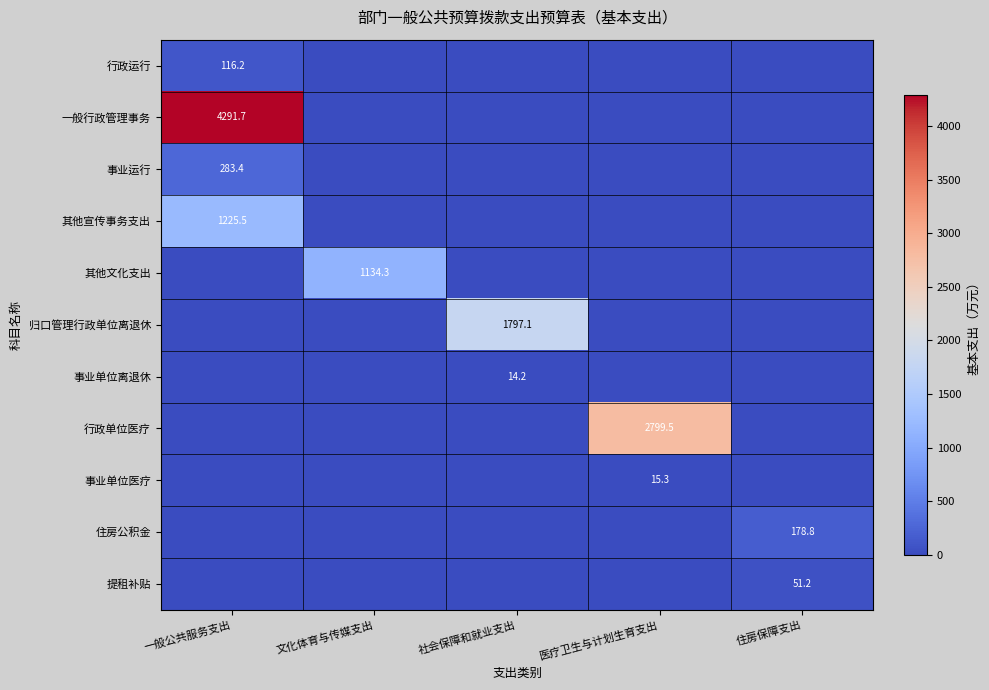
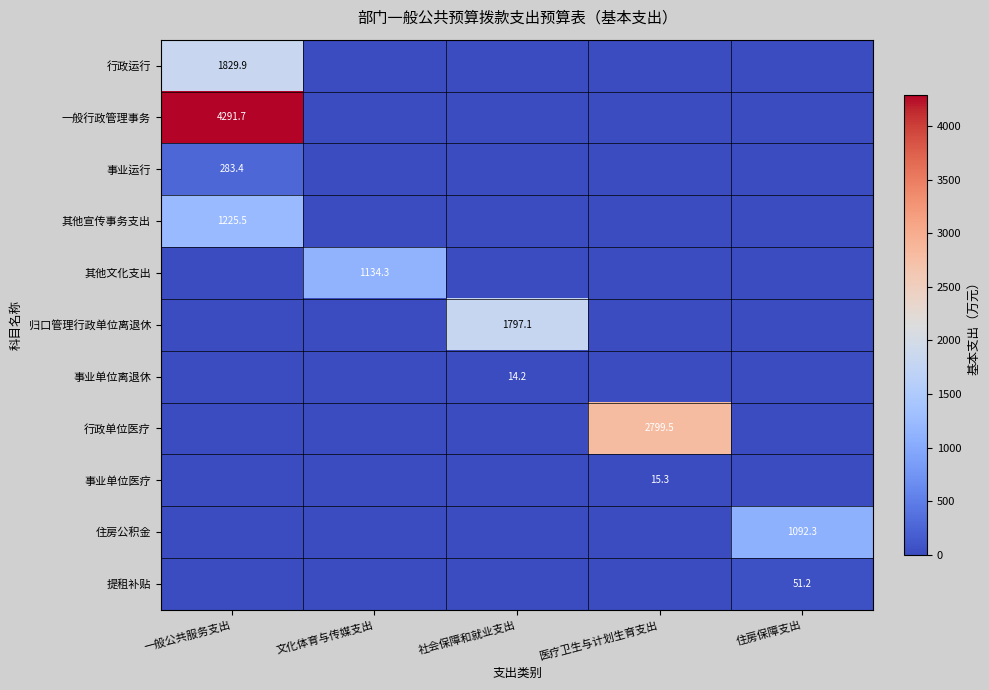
  {
    "行政运行": {
-     "一般公共服务支出": 116.2
+     "一般公共服务支出": 1829.9
    },
    "一般行政管理事务": {
      "一般公共服务支出": 4291.7
    },
    "事业运行": {
      "一般公共服务支出": 283.4
    },
    "其他宣传事务支出": {
      "一般公共服务支出": 1225.5
    },
    "其他文化支出": {
      "文化体育与传媒支出": 1134.3
    },
    "归口管理行政单位离退休": {
      "社会保障和就业支出": 1797.1
    },
    "事业单位离退休": {
      "社会保障和就业支出": 14.2
    },
    "行政单位医疗": {
      "医疗卫生与计划生育支出": 2799.5
    },
    "事业单位医疗": {
      "医疗卫生与计划生育支出": 15.3
    },
    "住房公积金": {
-     "住房保障支出": 178.8
+     "住房保障支出": 1092.3
    },
    "提租补贴": {
      "住房保障支出": 51.2
    }
  }
